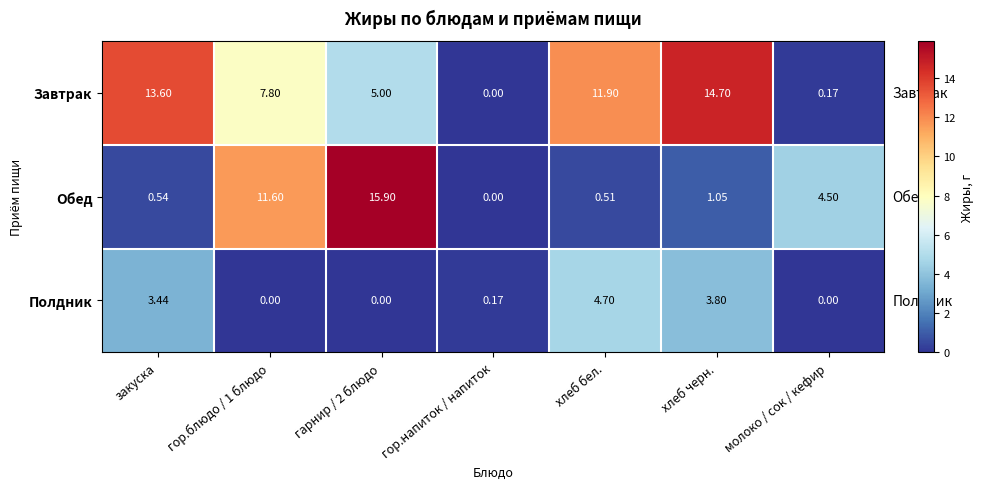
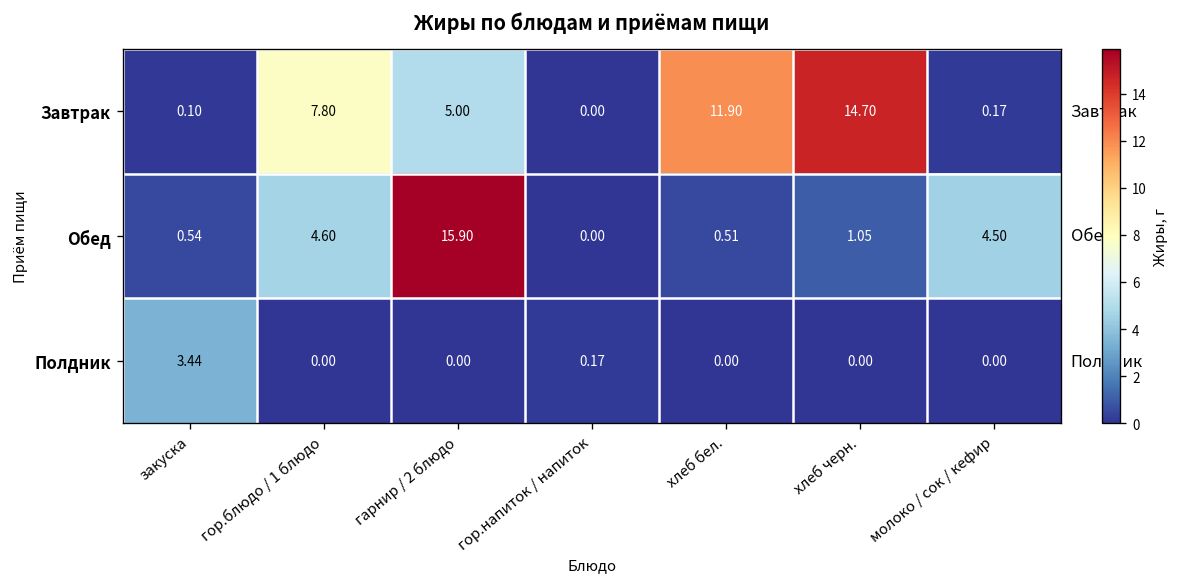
  {
    "Завтрак": {
-     "закуска": 13.60,
+     "закуска": 0.10,
      "гор.блюдо / 1 блюдо": 7.80,
      "гарнир / 2 блюдо": 5.00,
      "гор.напиток / напиток": 0.00,
      "хлеб бел.": 11.90,
      "хлеб черн.": 14.70,
      "молоко / сок / кефир": 0.17
    },
    "Обед": {
      "закуска": 0.54,
-     "гор.блюдо / 1 блюдо": 11.60,
+     "гор.блюдо / 1 блюдо": 4.60,
      "гарнир / 2 блюдо": 15.90,
      "гор.напиток / напиток": 0.00,
      "хлеб бел.": 0.51,
      "хлеб черн.": 1.05,
      "молоко / сок / кефир": 4.50
    },
    "Полдник": {
      "закуска": 3.44,
      "гор.блюдо / 1 блюдо": 0.00,
      "гарнир / 2 блюдо": 0.00,
      "гор.напиток / напиток": 0.17,
-     "хлеб бел.": 4.70,
-     "хлеб черн.": 3.80,
+     "хлеб бел.": 0.00,
+     "хлеб черн.": 0.00,
      "молоко / сок / кефир": 0.00
    }
  }
